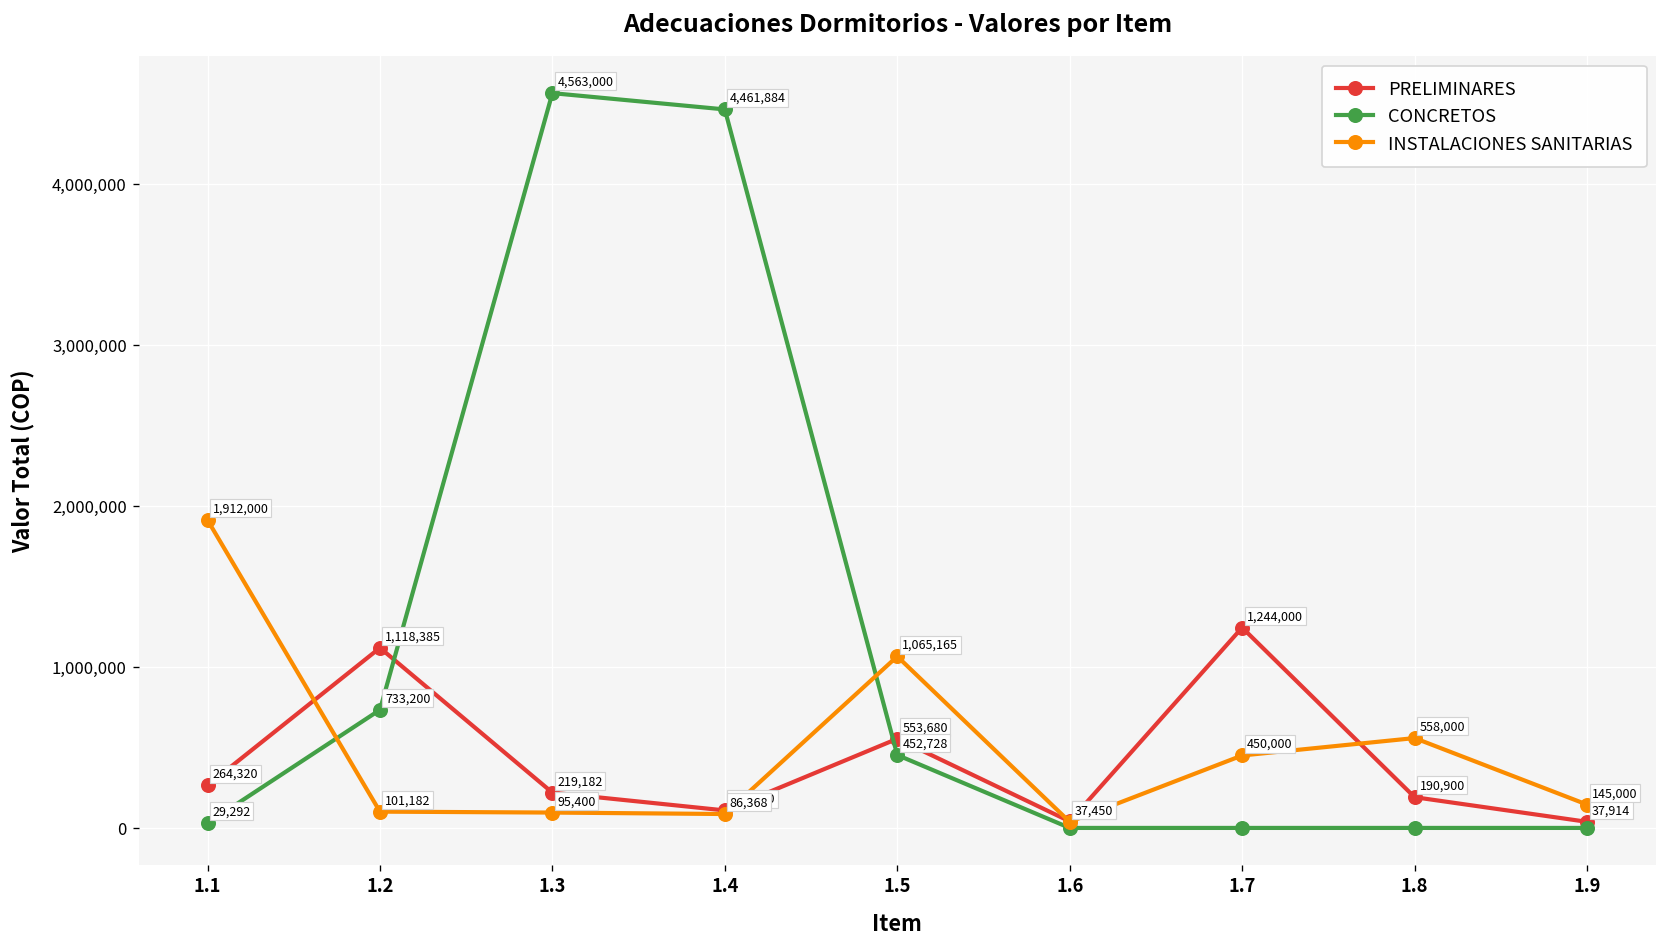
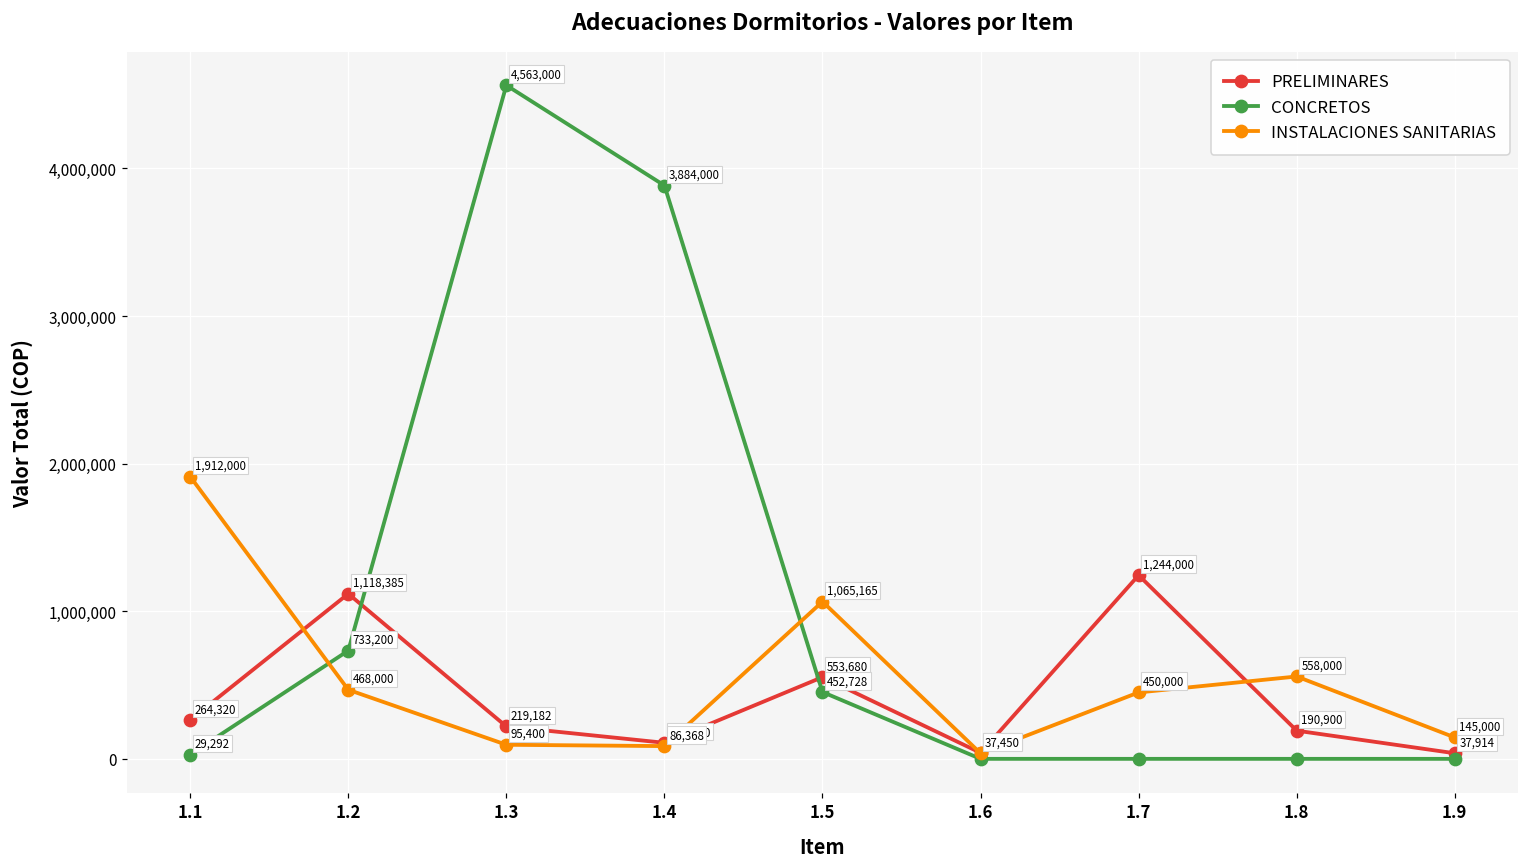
  {
    "CONCRETOS": {
-     "1.4": "4,461,884"
+     "1.4": "3,884,000"
    },
    "INSTALACIONES SANITARIAS": {
-     "1.2": "101,182"
+     "1.2": "468,000"
    }
  }
